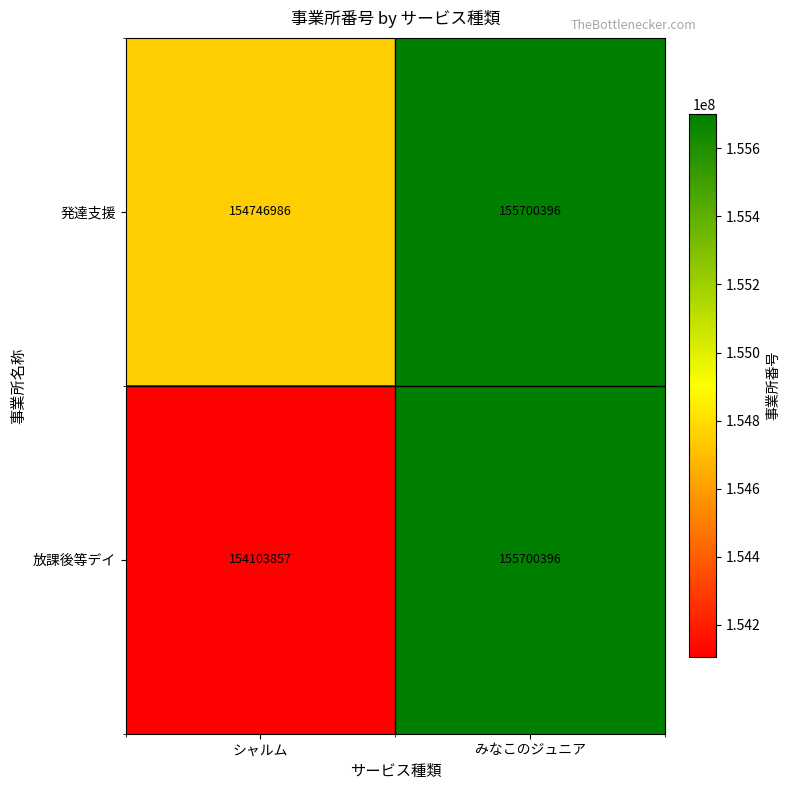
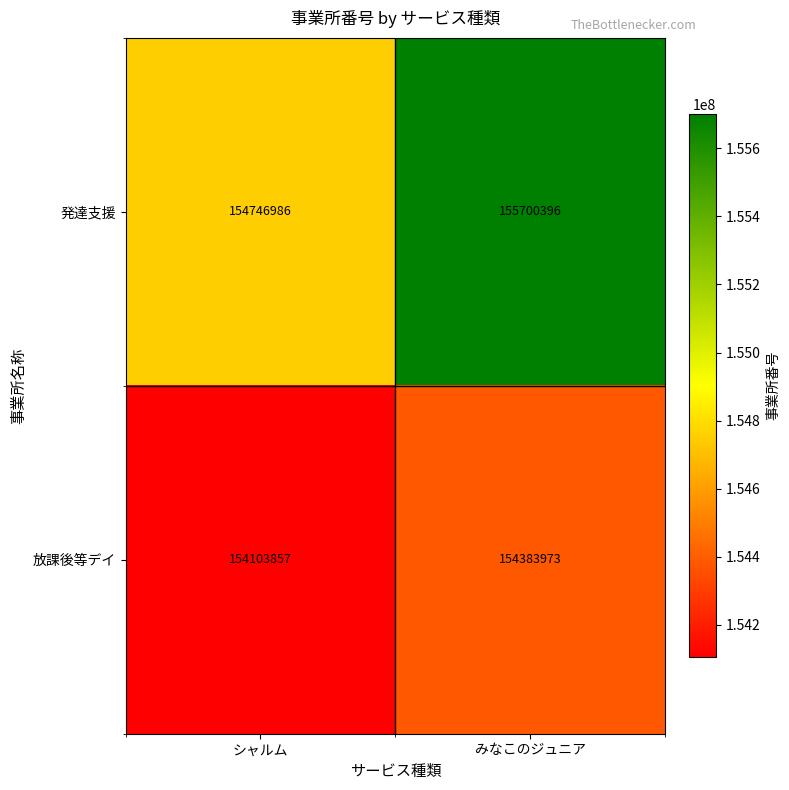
  {
    "発達支援": {
      "シャルム": 154746986,
      "みなこのジュニア": 155700396
    },
    "放課後等デイ": {
      "シャルム": 154103857,
-     "みなこのジュニア": 155700396
+     "みなこのジュニア": 154383973
    }
  }
